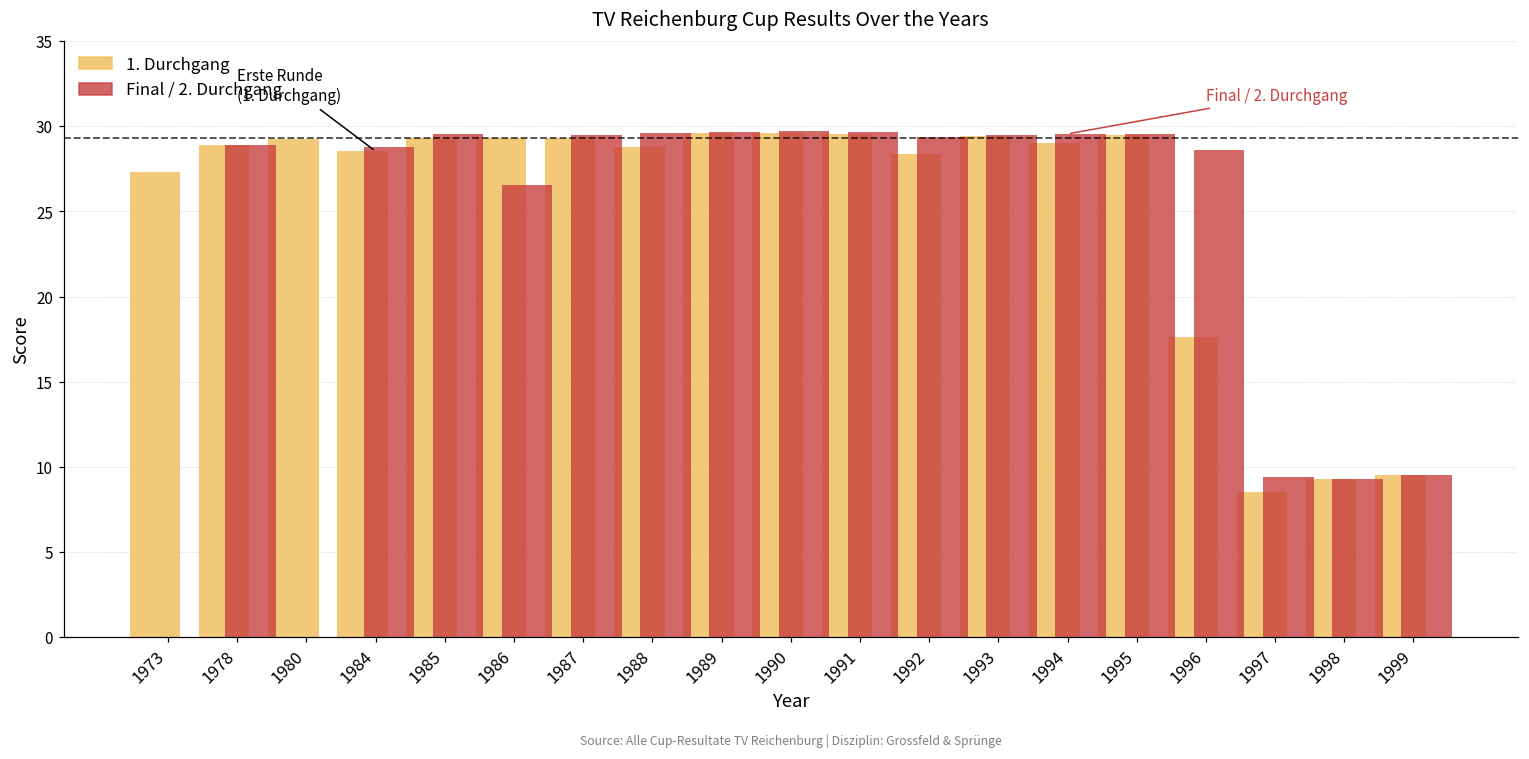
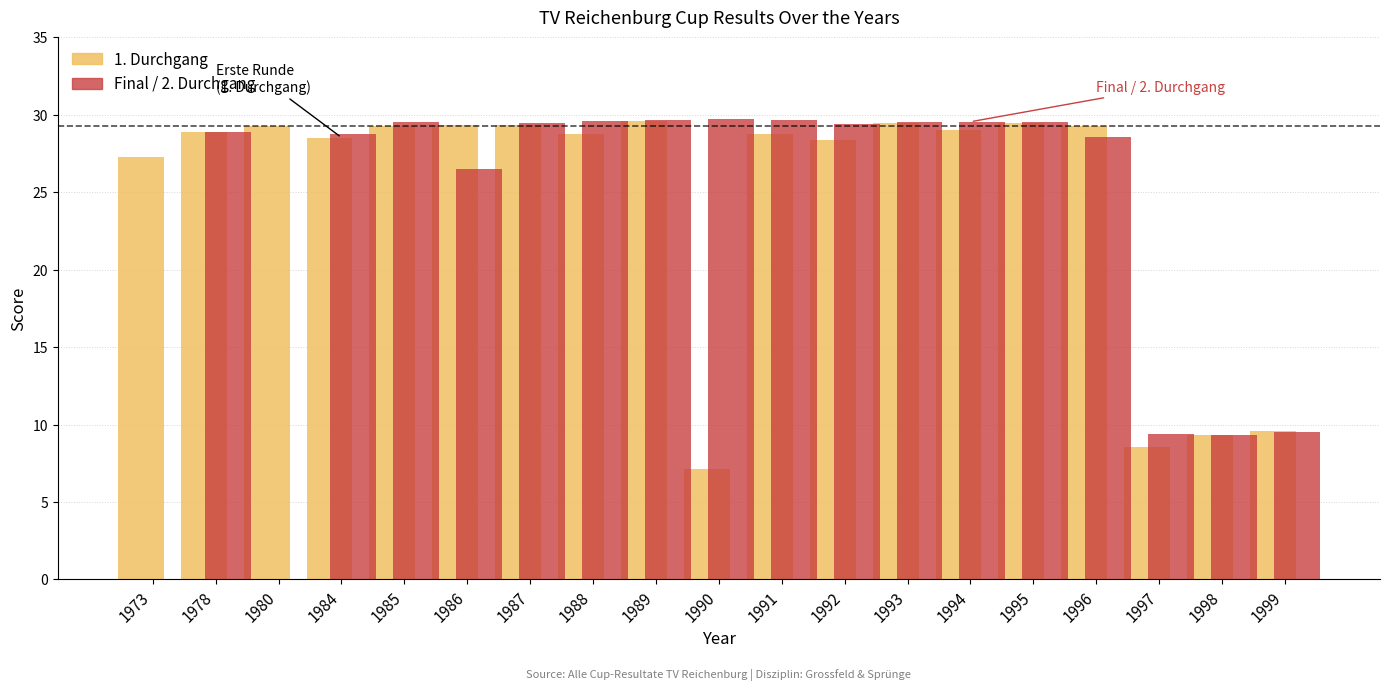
  {
    "1. Durchgang": {
      "1973": 27.3,
      "1978": 28.9,
      "1984": 28.5,
      "1985": 29.3,
      "1986": 29.3,
      "1987": 29.3,
      "1988": 28.8,
      "1989": 29.6,
-     "1990": 29.6,
-     "1991": 29.6,
+     "1990": 7.1,
+     "1991": 28.8,
      "1992": 28.4,
      "1993": 29.5,
      "1994": 29.0,
      "1995": 29.5,
-     "1996": 17.6,
+     "1996": 29.3,
      "1997": 8.5,
      "1998": 9.3,
      "1999": 9.6
    },
    "Final / 2. Durchgang": {
      "1973": 0.0,
      "1980": 0.0,
      "1984": 28.8,
      "1985": 29.5,
      "1986": 26.5,
      "1987": 29.5,
      "1988": 29.6,
      "1989": 29.7,
      "1990": 29.7,
      "1991": 29.7,
      "1992": 29.4,
      "1993": 29.5,
      "1996": 28.6,
      "1997": 9.4,
      "1998": 9.3,
      "1999": 9.5
    }
  }
